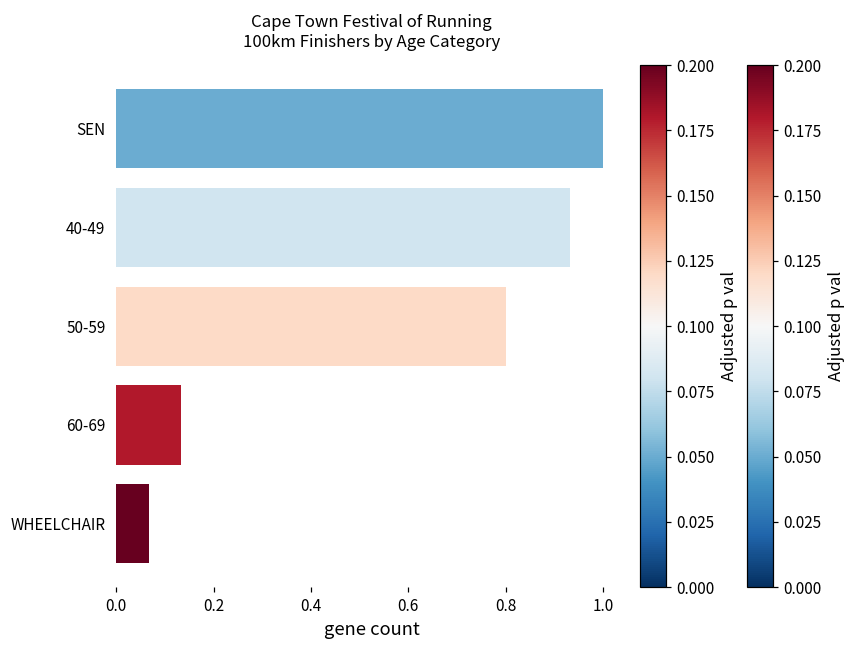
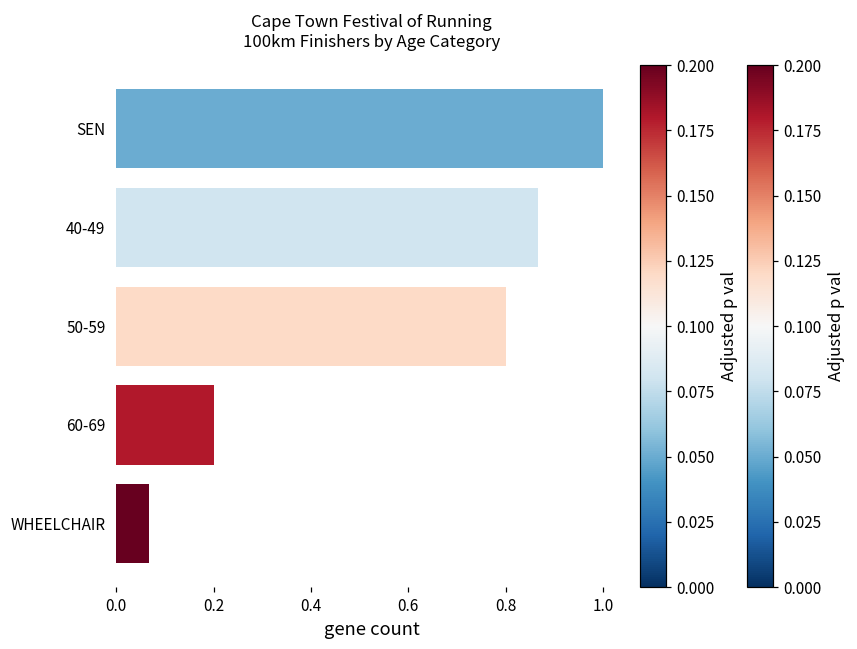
  {
    "SEN": 1.00,
-   "40-49": 0.93,
+   "40-49": 0.87,
    "50-59": 0.80,
-   "60-69": 0.13,
+   "60-69": 0.20,
    "WHEELCHAIR": 0.07
  }
